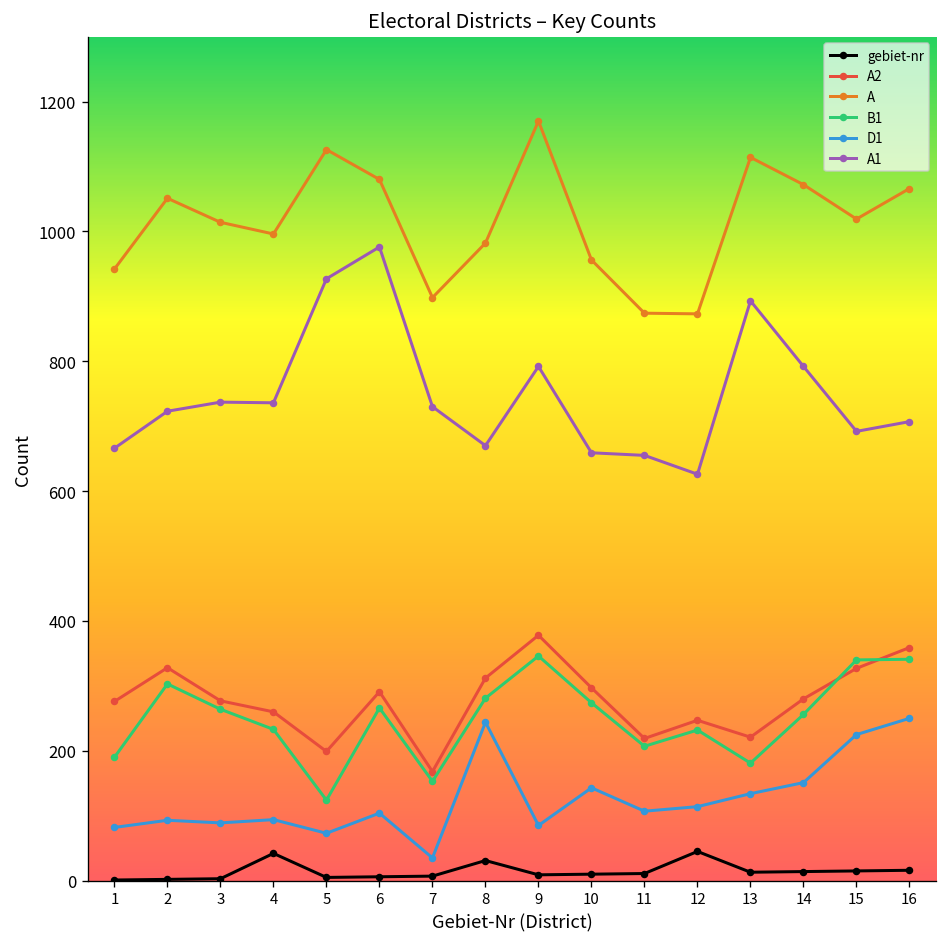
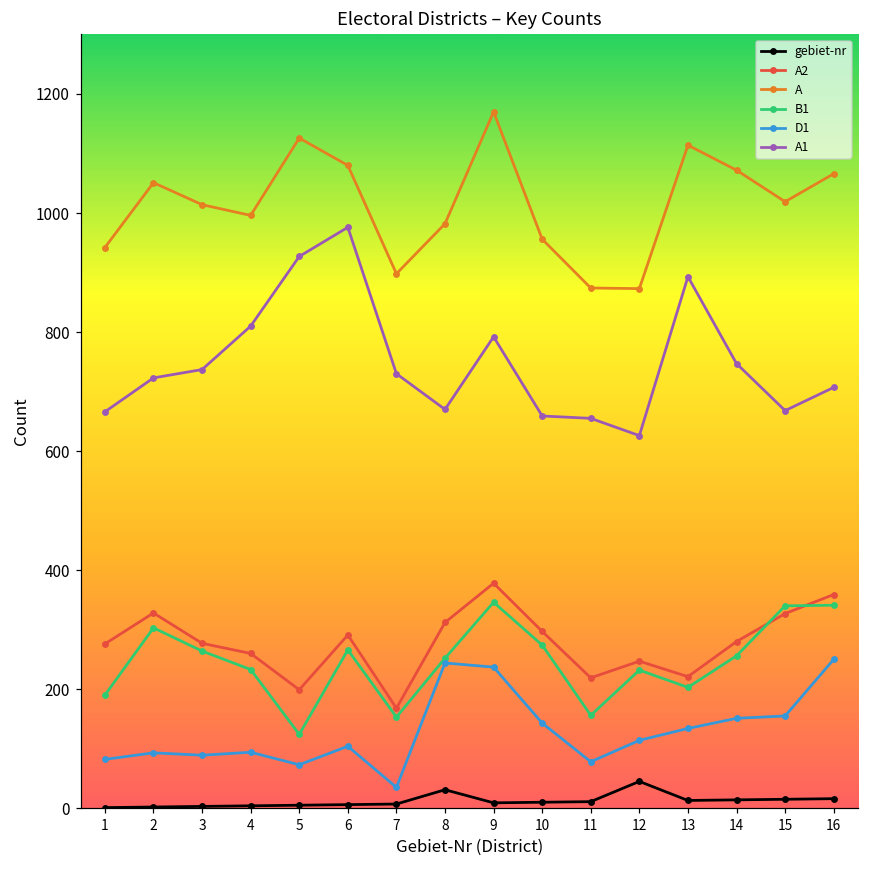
  {
    "gebiet-nr": {
      "1": 0,
      "2": 0,
      "3": 0,
-     "4": 40,
+     "4": 0,
      "5": 10,
      "6": 10,
      "7": 10,
      "8": 30,
      "9": 10,
      "10": 10,
      "11": 10,
      "12": 50,
      "13": 10,
      "14": 10,
      "15": 20,
      "16": 20
    },
    "B1": {
      "1": 190,
      "2": 300,
      "3": 260,
      "4": 230,
      "5": 120,
      "6": 270,
      "7": 150,
-     "8": 280,
+     "8": 250,
      "9": 350,
      "10": 270,
-     "11": 210,
+     "11": 160,
      "12": 230,
-     "13": 180,
+     "13": 200,
      "14": 260,
      "15": 340,
      "16": 340
    },
    "D1": {
      "1": 80,
      "2": 90,
      "3": 90,
      "4": 90,
      "5": 70,
      "6": 100,
      "7": 40,
      "8": 240,
-     "9": 90,
+     "9": 240,
      "10": 140,
-     "11": 110,
+     "11": 80,
      "12": 110,
      "13": 130,
      "14": 150,
-     "15": 230,
+     "15": 160,
      "16": 250
    },
    "A1": {
      "1": 670,
      "2": 720,
      "3": 740,
-     "4": 740,
+     "4": 810,
      "5": 930,
      "6": 980,
      "7": 730,
      "8": 670,
      "9": 790,
      "10": 660,
      "11": 660,
      "12": 630,
      "13": 890,
-     "14": 790,
-     "15": 690,
+     "14": 750,
+     "15": 670,
      "16": 710
    }
  }
